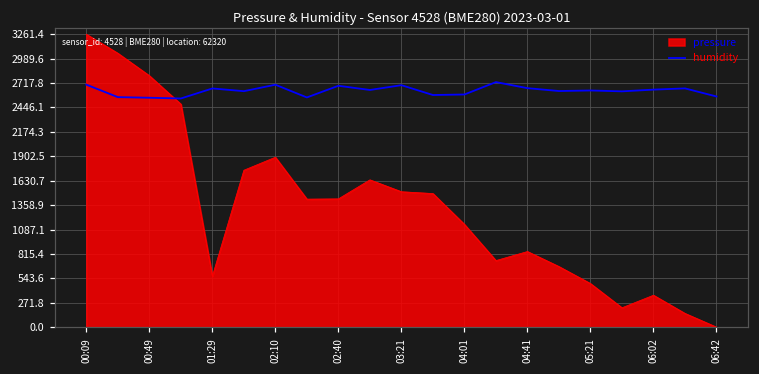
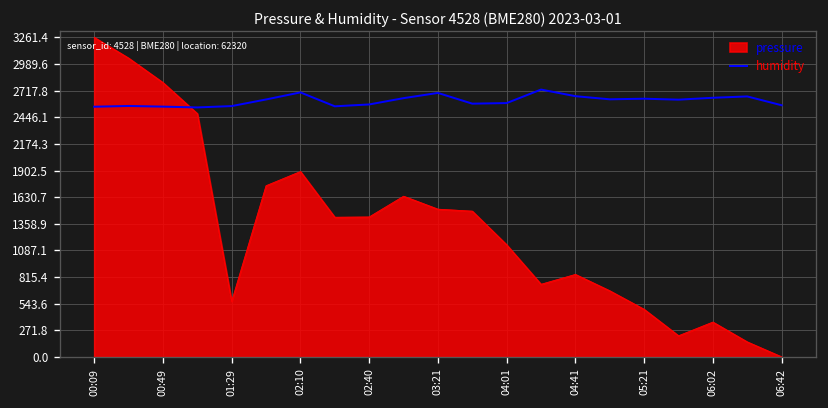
  {
    "pressure": {
      "00:49": 2800,
      "01:29": 600,
      "02:10": 1900,
      "02:40": 1400,
      "03:21": 1500,
      "04:01": 1100,
      "04:41": 800,
      "05:21": 500,
      "06:02": 400,
      "06:42": 0
    },
    "humidity": {
-     "00:09": 2700,
+     "00:09": 2600,
      "00:49": 2600,
-     "01:29": 2700,
+     "01:29": 2600,
      "02:10": 2700,
-     "02:40": 2700,
+     "02:40": 2600,
      "03:21": 2700,
      "04:01": 2600,
      "04:41": 2700,
      "05:21": 2600,
      "06:02": 2600,
      "06:42": 2600
    }
  }
